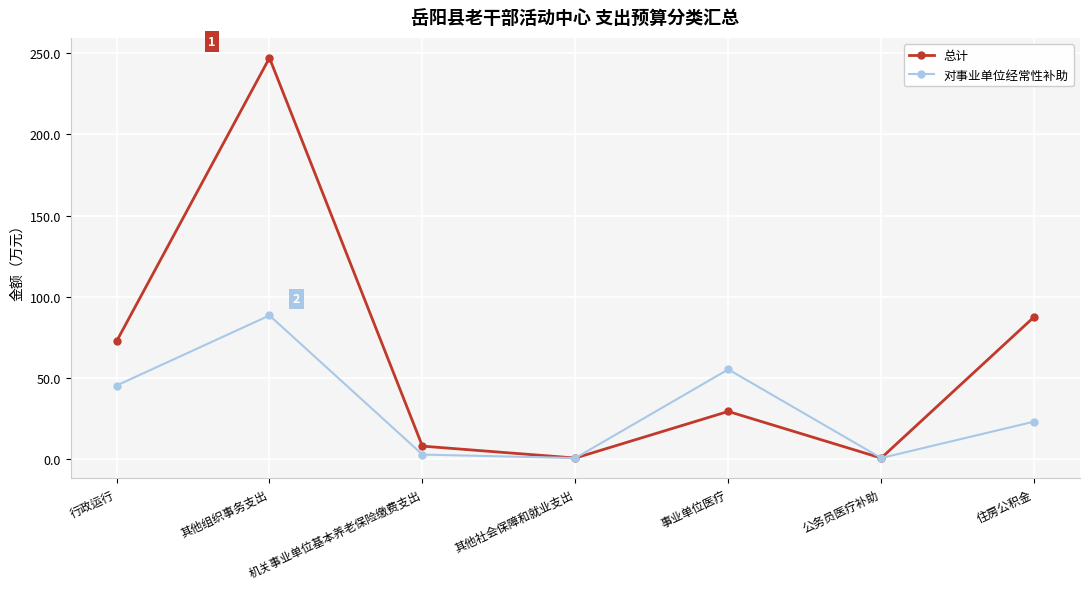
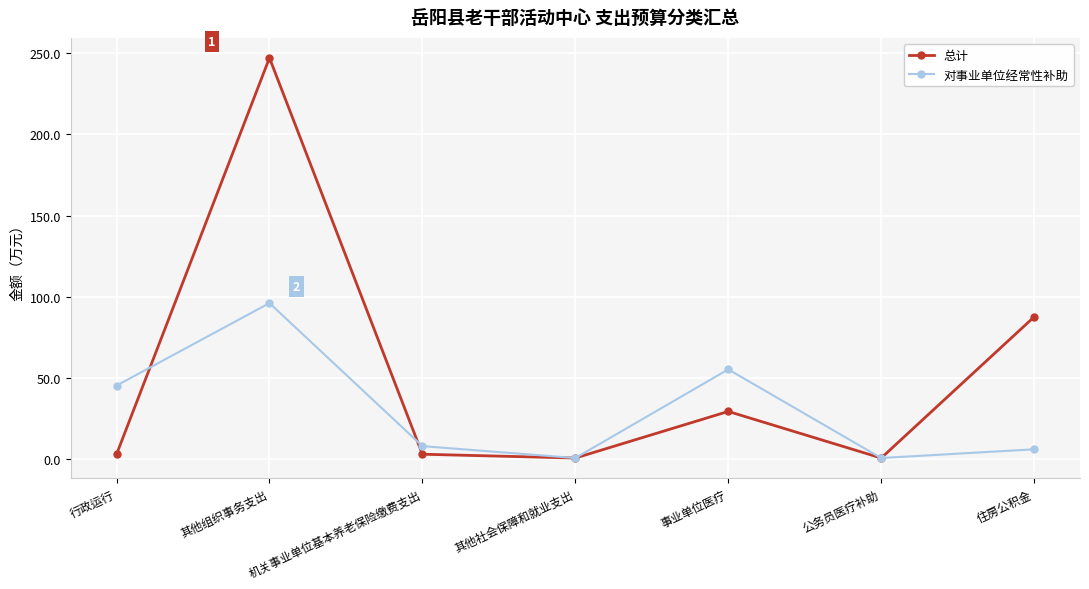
  {
    "总计": {
-     "行政运行": 72,
+     "行政运行": 3,
      "其他组织事务支出": 247,
-     "机关事业单位基本养老保险缴费支出": 8,
+     "机关事业单位基本养老保险缴费支出": 3,
      "事业单位医疗": 29,
      "住房公积金": 87
    },
    "对事业单位经常性补助": {
      "行政运行": 45,
-     "其他组织事务支出": 88,
-     "机关事业单位基本养老保险缴费支出": 3,
+     "其他组织事务支出": 96,
+     "机关事业单位基本养老保险缴费支出": 8,
      "事业单位医疗": 55,
-     "住房公积金": 23
+     "住房公积金": 6
    }
  }
